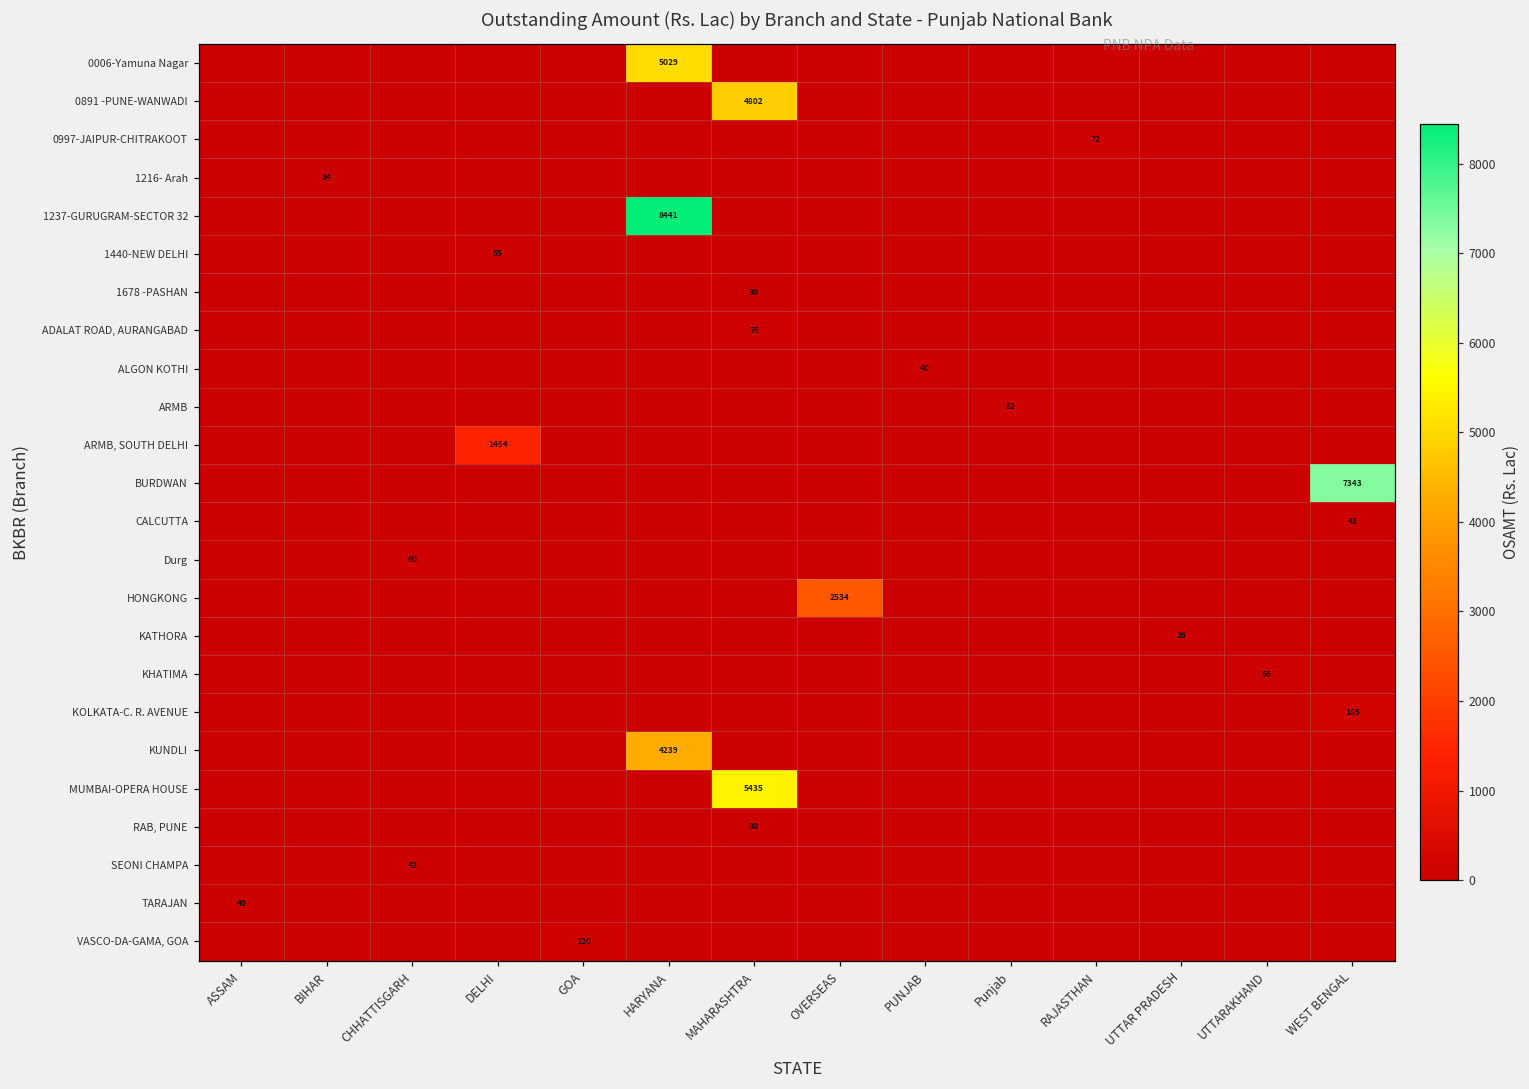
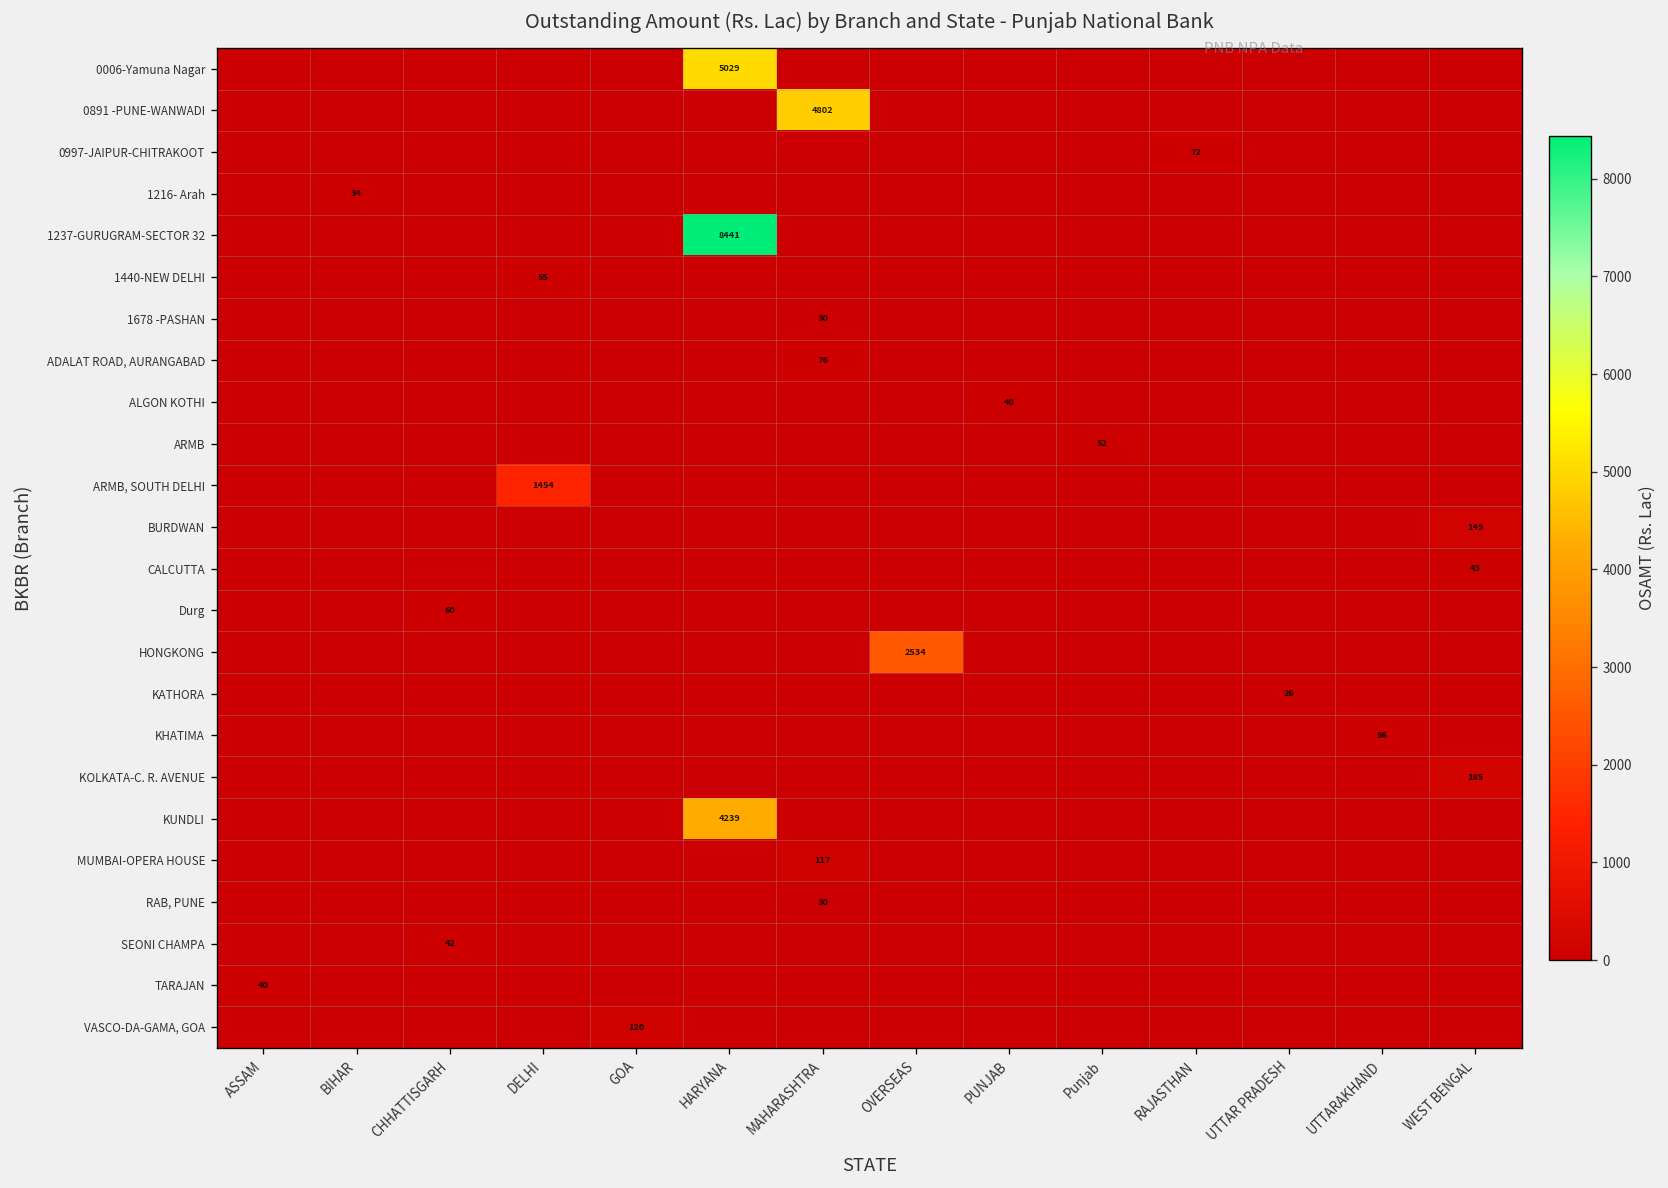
  {
    "0006-Yamuna Nagar": {
      "HARYANA": 5029
    },
    "0891 -PUNE-WANWADI": {
      "MAHARASHTRA": 4802
    },
    "0997-JAIPUR-CHITRAKOOT": {
      "RAJASTHAN": 72
    },
    "1216- Arah": {
      "BIHAR": 34
    },
    "1237-GURUGRAM-SECTOR 32": {
      "HARYANA": 8441
    },
    "1440-NEW DELHI": {
      "DELHI": 55
    },
    "1678 -PASHAN": {
      "MAHARASHTRA": 30
    },
    "ADALAT ROAD, AURANGABAD": {
      "MAHARASHTRA": 76
    },
    "ALGON KOTHI": {
      "PUNJAB": 40
    },
    "ARMB": {
      "Punjab": 52
    },
    "ARMB, SOUTH DELHI": {
      "DELHI": 1454
    },
    "BURDWAN": {
-     "WEST BENGAL": 7343
+     "WEST BENGAL": 149
    },
    "CALCUTTA": {
      "WEST BENGAL": 43
    },
    "Durg": {
      "CHHATTISGARH": 60
    },
    "HONGKONG": {
      "OVERSEAS": 2534
    },
    "KATHORA": {
      "UTTAR PRADESH": 26
    },
    "KHATIMA": {
      "UTTARAKHAND": 56
    },
    "KOLKATA-C. R. AVENUE": {
      "WEST BENGAL": 185
    },
    "KUNDLI": {
      "HARYANA": 4239
    },
    "MUMBAI-OPERA HOUSE": {
-     "MAHARASHTRA": 5435
+     "MAHARASHTRA": 117
    },
    "RAB, PUNE": {
      "MAHARASHTRA": 30
    },
    "SEONI CHAMPA": {
      "CHHATTISGARH": 42
    },
    "TARAJAN": {
      "ASSAM": 40
    },
    "VASCO-DA-GAMA, GOA": {
      "GOA": 120
    }
  }
